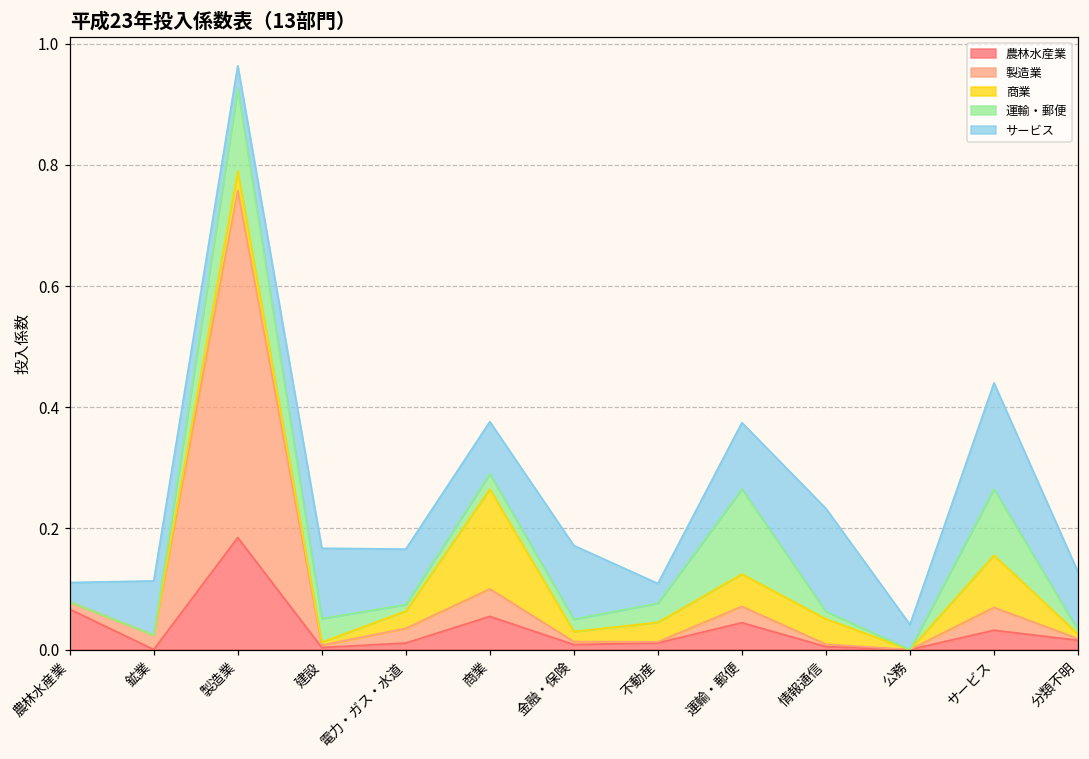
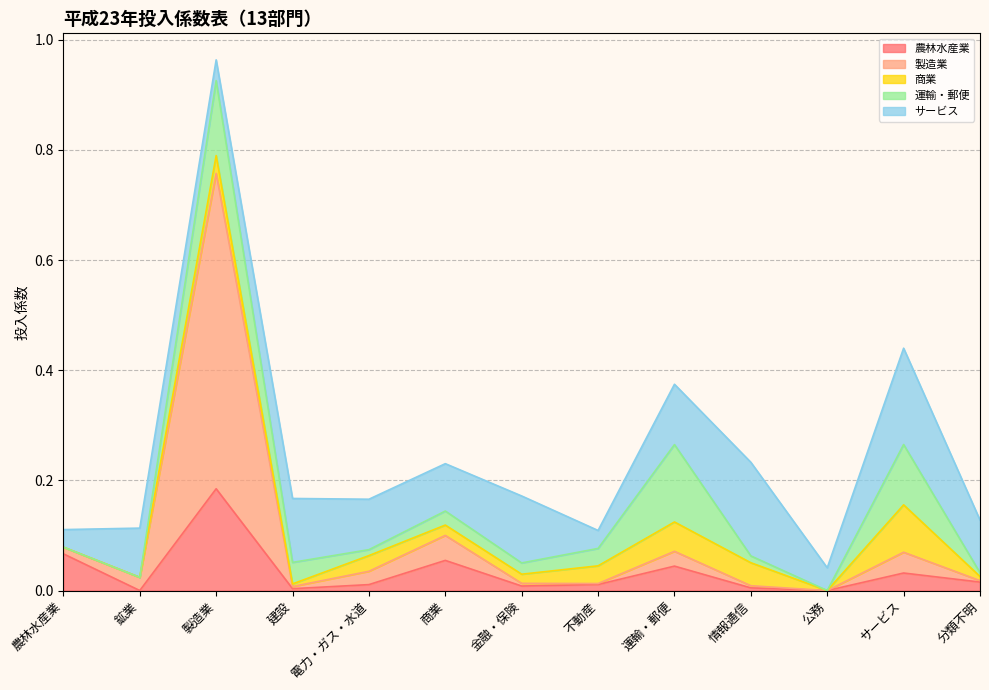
  {
    "商業": {
      "製造業": 0.03,
      "建設": 0.00,
      "電力・ガス・水道": 0.03,
-     "商業": 0.16,
+     "商業": 0.02,
      "金融・保険": 0.02,
      "不動産": 0.03,
      "運輸・郵便": 0.05,
      "情報通信": 0.04,
      "サービス": 0.09,
      "分類不明": 0.01
    },
    "運輸・郵便": {
      "製造業": 0.14,
      "建設": 0.04,
      "電力・ガス・水道": 0.01,
      "商業": 0.03,
      "金融・保険": 0.02,
      "不動産": 0.03,
      "運輸・郵便": 0.14,
      "情報通信": 0.01,
      "サービス": 0.11,
      "分類不明": 0.01
    },
    "サービス": {
      "農林水産業": 0.03,
      "鉱業": 0.09,
      "製造業": 0.04,
      "建設": 0.12,
      "電力・ガス・水道": 0.09,
      "商業": 0.09,
      "金融・保険": 0.12,
      "不動産": 0.03,
      "運輸・郵便": 0.11,
      "情報通信": 0.17,
      "公務": 0.04,
      "サービス": 0.17,
      "分類不明": 0.10
    }
  }
